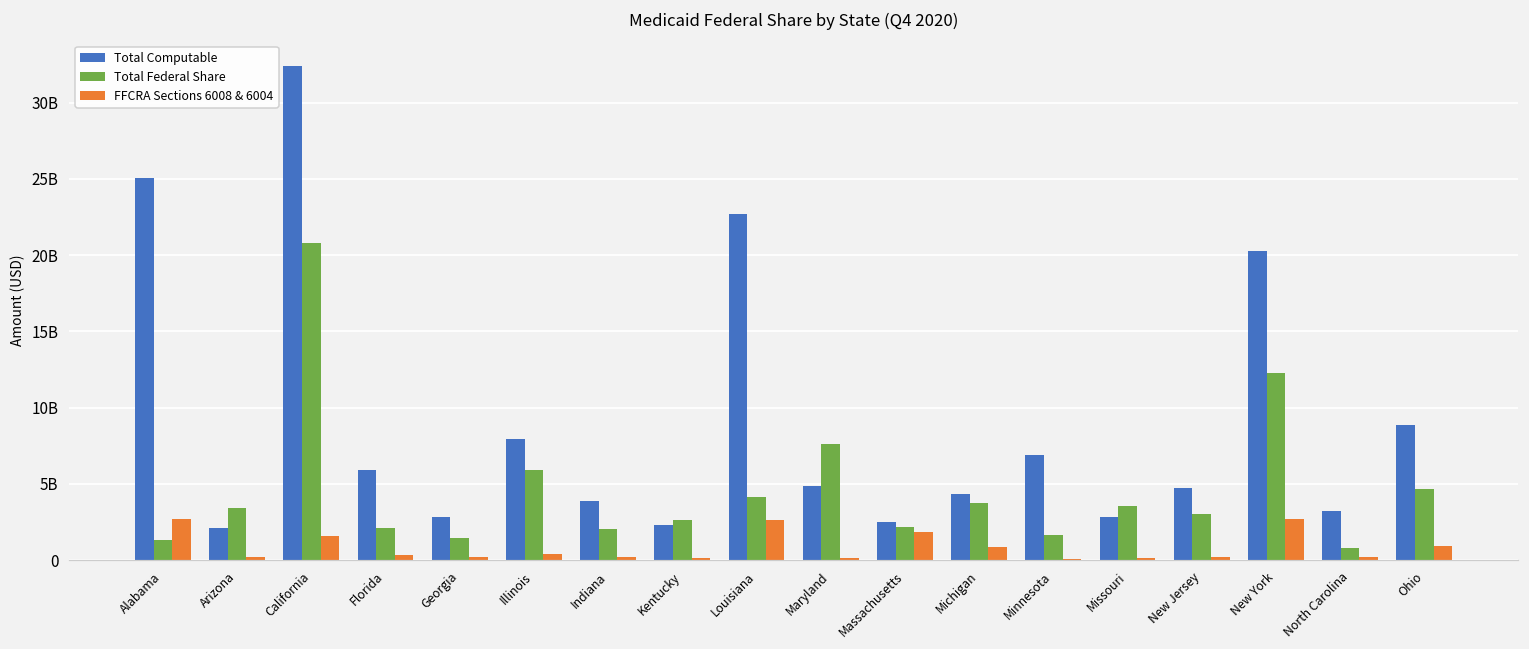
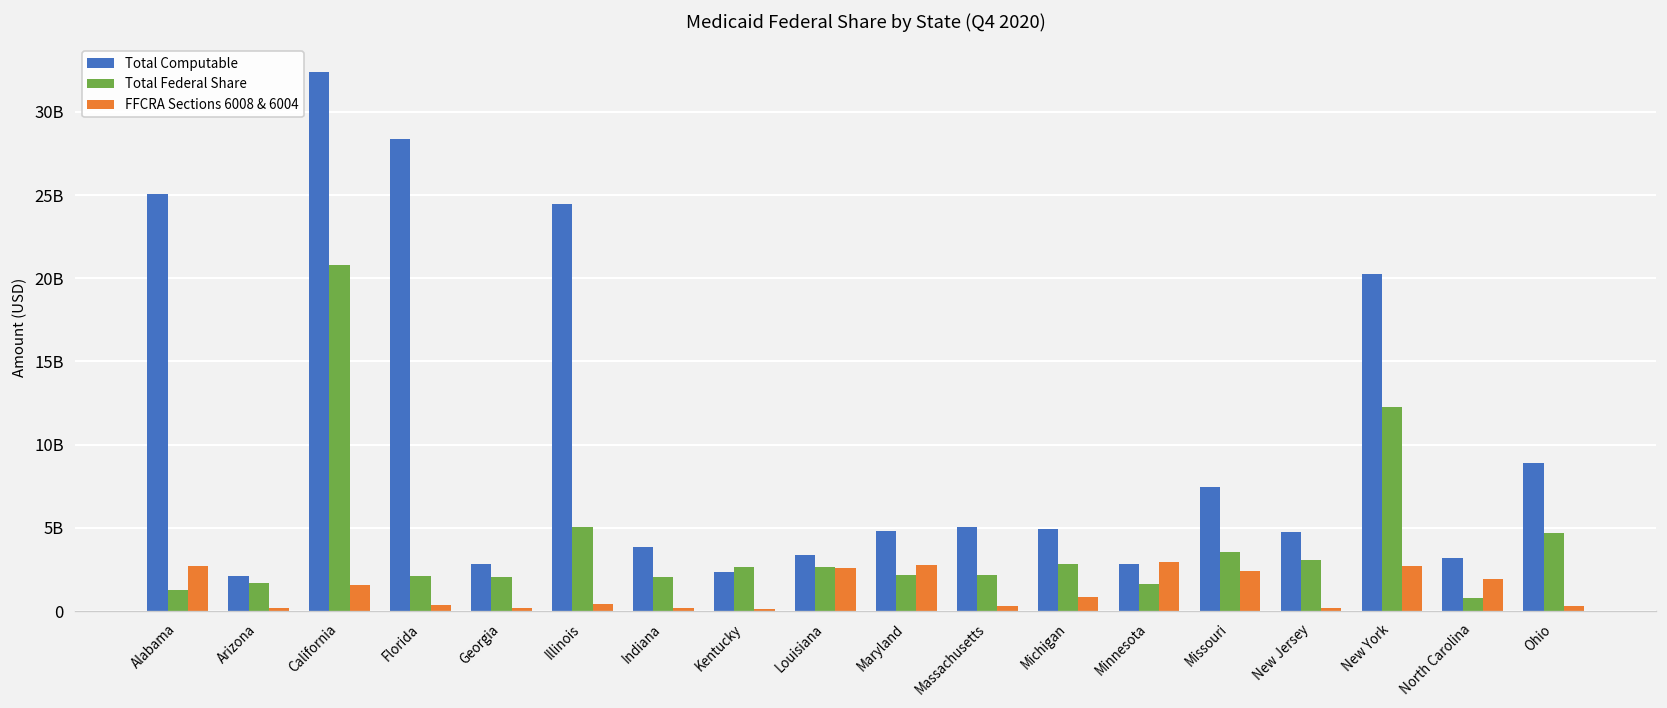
  {
    "Total Computable": {
      "Alabama": 25100000000,
      "Arizona": 2100000000,
      "California": 32400000000,
-     "Florida": 5900000000,
+     "Florida": 28300000000,
      "Georgia": 2800000000,
-     "Illinois": 7900000000,
+     "Illinois": 24400000000,
      "Indiana": 3800000000,
      "Kentucky": 2300000000,
-     "Louisiana": 22700000000,
+     "Louisiana": 3400000000,
      "Maryland": 4800000000,
-     "Massachusetts": 2500000000,
-     "Michigan": 4400000000,
-     "Minnesota": 6900000000,
-     "Missouri": 2800000000,
+     "Massachusetts": 5100000000,
+     "Michigan": 4900000000,
+     "Minnesota": 2800000000,
+     "Missouri": 7500000000,
      "New Jersey": 4700000000,
      "New York": 20300000000,
      "North Carolina": 3200000000,
      "Ohio": 8900000000
    },
    "Total Federal Share": {
      "Alabama": 1300000000,
-     "Arizona": 3400000000,
+     "Arizona": 1700000000,
      "California": 20800000000,
      "Florida": 2100000000,
-     "Georgia": 1500000000,
-     "Illinois": 5900000000,
+     "Georgia": 2100000000,
+     "Illinois": 5000000000,
      "Indiana": 2000000000,
      "Kentucky": 2600000000,
-     "Louisiana": 4100000000,
-     "Maryland": 7600000000,
+     "Louisiana": 2600000000,
+     "Maryland": 2100000000,
      "Massachusetts": 2200000000,
-     "Michigan": 3700000000,
+     "Michigan": 2800000000,
      "Minnesota": 1700000000,
      "Missouri": 3600000000,
      "New Jersey": 3000000000,
      "New York": 12300000000,
      "North Carolina": 800000000,
      "Ohio": 4700000000
    },
    "FFCRA Sections 6008 & 6004": {
      "Alabama": 2700000000,
      "California": 1600000000,
      "Florida": 400000000,
      "Illinois": 400000000,
      "Indiana": 200000000,
      "Louisiana": 2600000000,
-     "Maryland": 100000000,
-     "Massachusetts": 1800000000,
+     "Maryland": 2800000000,
+     "Massachusetts": 300000000,
      "Michigan": 900000000,
-     "Minnesota": 100000000,
-     "Missouri": 200000000,
+     "Minnesota": 3000000000,
+     "Missouri": 2400000000,
      "New Jersey": 200000000,
      "New York": 2700000000,
-     "North Carolina": 200000000,
-     "Ohio": 900000000
+     "North Carolina": 1900000000,
+     "Ohio": 300000000
    }
  }
